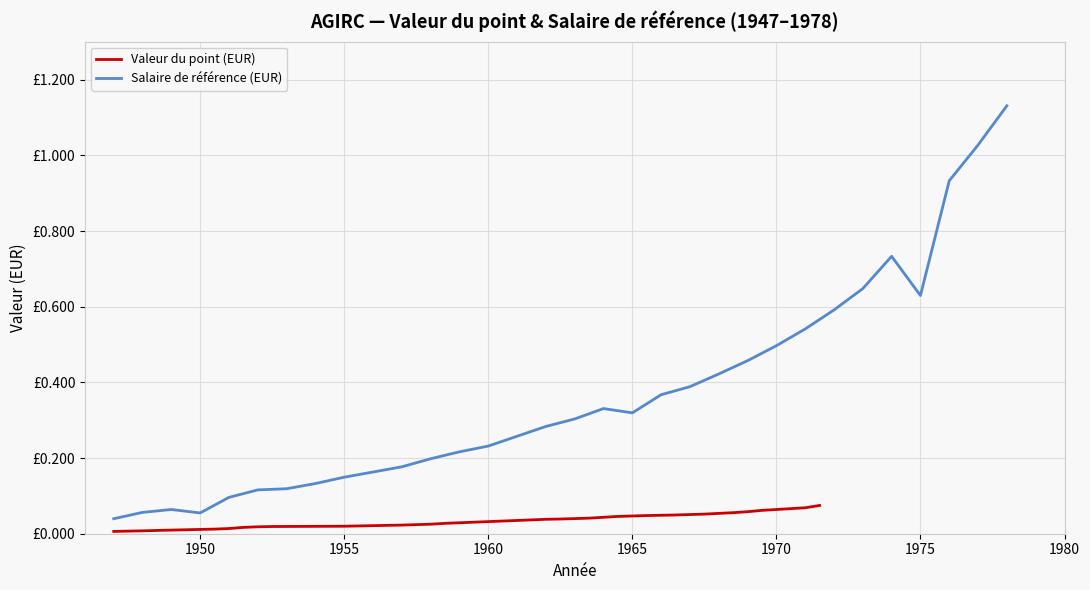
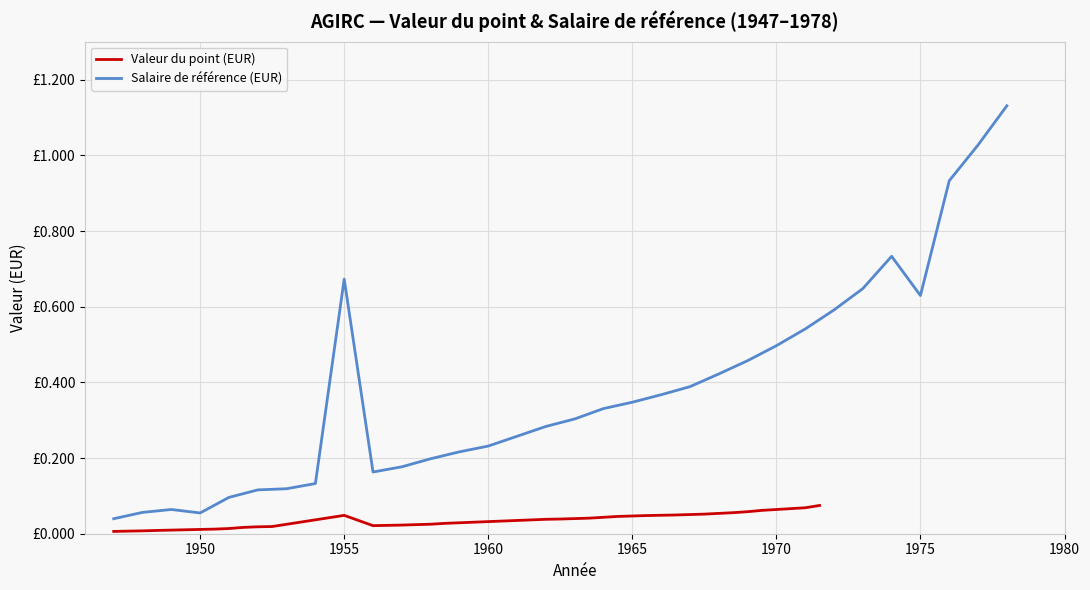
  {
    "Valeur du point (EUR)": {
-     "1955": "£0.02",
+     "1955": "£0.05",
      "1960": "£0.03"
    },
    "Salaire de référence (EUR)": {
      "1950": "£0.05",
-     "1955": "£0.15",
+     "1955": "£0.67",
      "1960": "£0.23",
-     "1965": "£0.32",
+     "1965": "£0.35",
      "1970": "£0.50",
      "1975": "£0.63"
    }
  }
